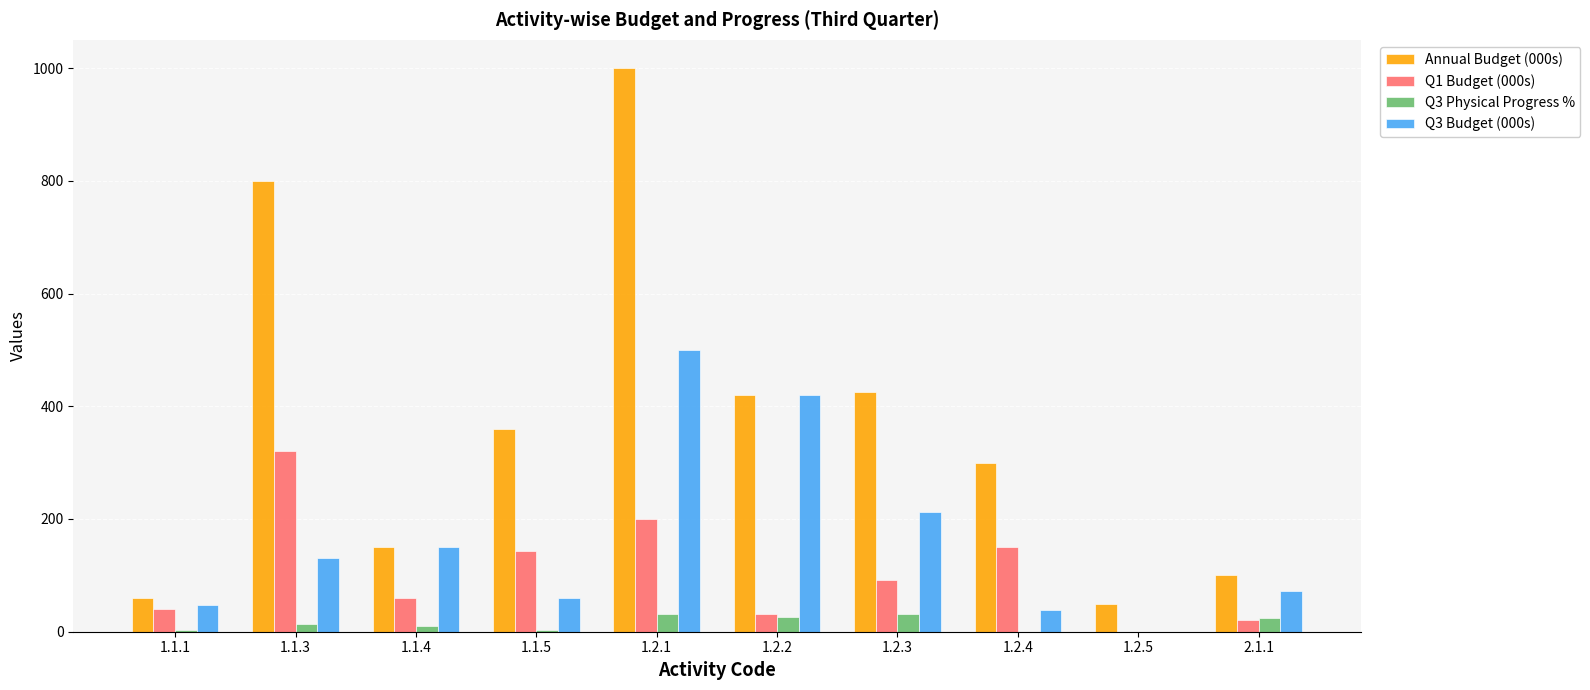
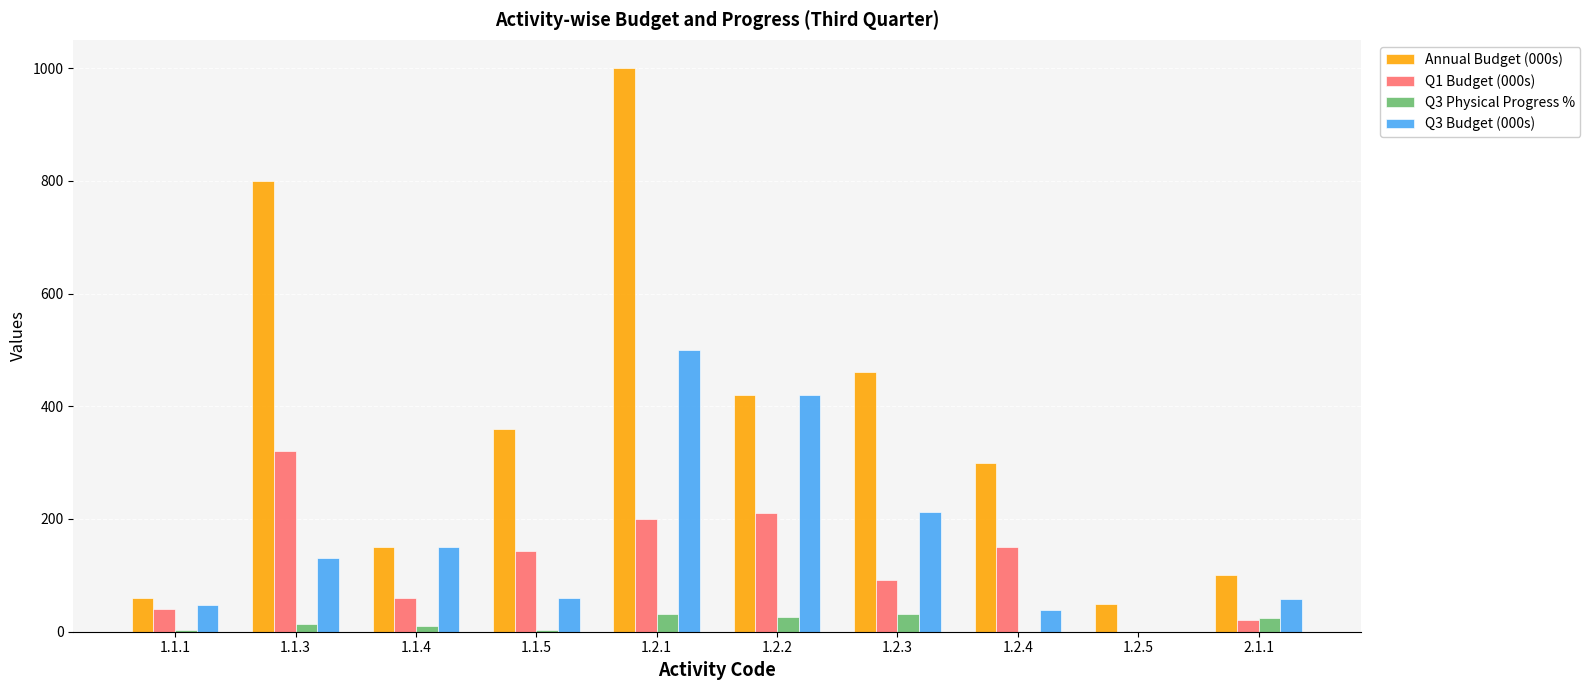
  {
    "Annual Budget (000s)": {
      "1.1.1": 60,
      "1.1.3": 800,
      "1.1.4": 150,
      "1.1.5": 360,
      "1.2.1": 1000,
      "1.2.2": 420,
-     "1.2.3": 430,
+     "1.2.3": 460,
      "1.2.4": 300,
      "1.2.5": 50,
      "2.1.1": 100
    },
    "Q1 Budget (000s)": {
      "1.1.1": 40,
      "1.1.3": 320,
      "1.1.4": 60,
      "1.1.5": 140,
      "1.2.1": 200,
-     "1.2.2": 30,
+     "1.2.2": 210,
      "1.2.3": 90,
      "1.2.4": 150,
      "1.2.5": 0,
      "2.1.1": 20
    },
    "Q3 Physical Progress %": {
      "1.1.3": 10,
      "1.1.4": 10,
      "1.2.1": 30,
      "1.2.2": 30,
      "1.2.3": 30,
      "1.2.4": 0,
      "1.2.5": 0,
      "2.1.1": 30
    },
    "Q3 Budget (000s)": {
      "1.1.1": 50,
      "1.1.3": 130,
      "1.1.4": 150,
      "1.1.5": 60,
      "1.2.1": 500,
      "1.2.2": 420,
      "1.2.3": 210,
      "1.2.4": 40,
      "1.2.5": 0,
-     "2.1.1": 70
+     "2.1.1": 60
    }
  }
